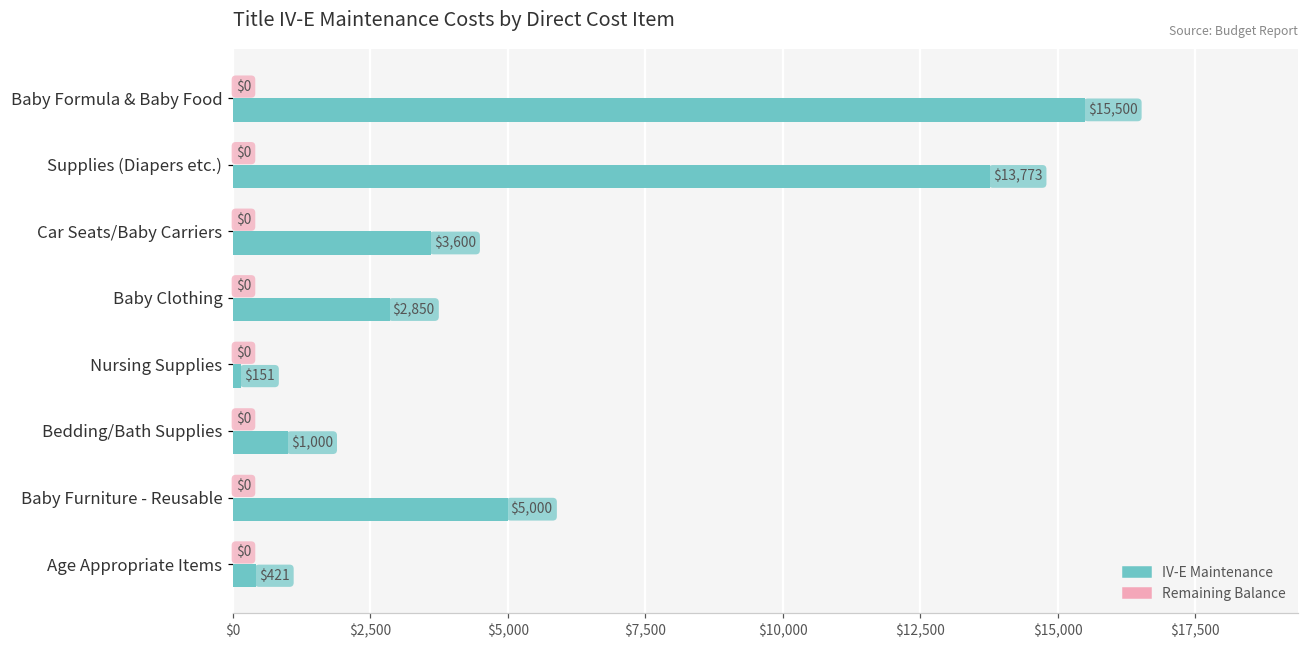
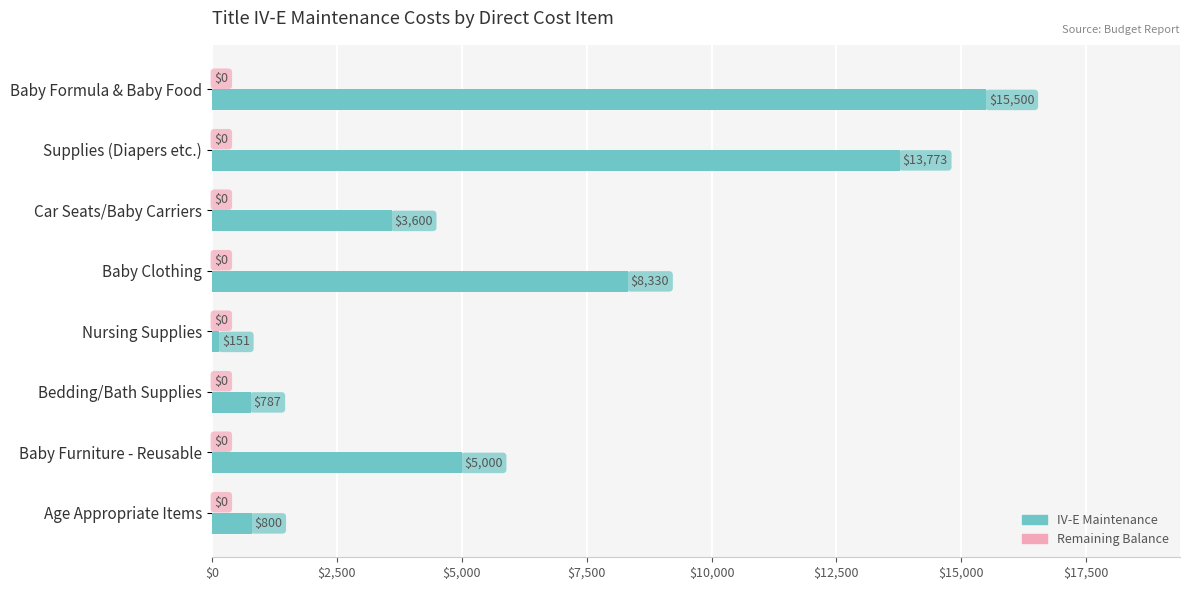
  {
    "IV-E Maintenance": {
-     "Baby Clothing": "$2,850",
-     "Bedding/Bath Supplies": "$1,000",
-     "Age Appropriate Items": "$421"
+     "Baby Clothing": "$8,330",
+     "Bedding/Bath Supplies": "$787",
+     "Age Appropriate Items": "$800"
    }
  }
